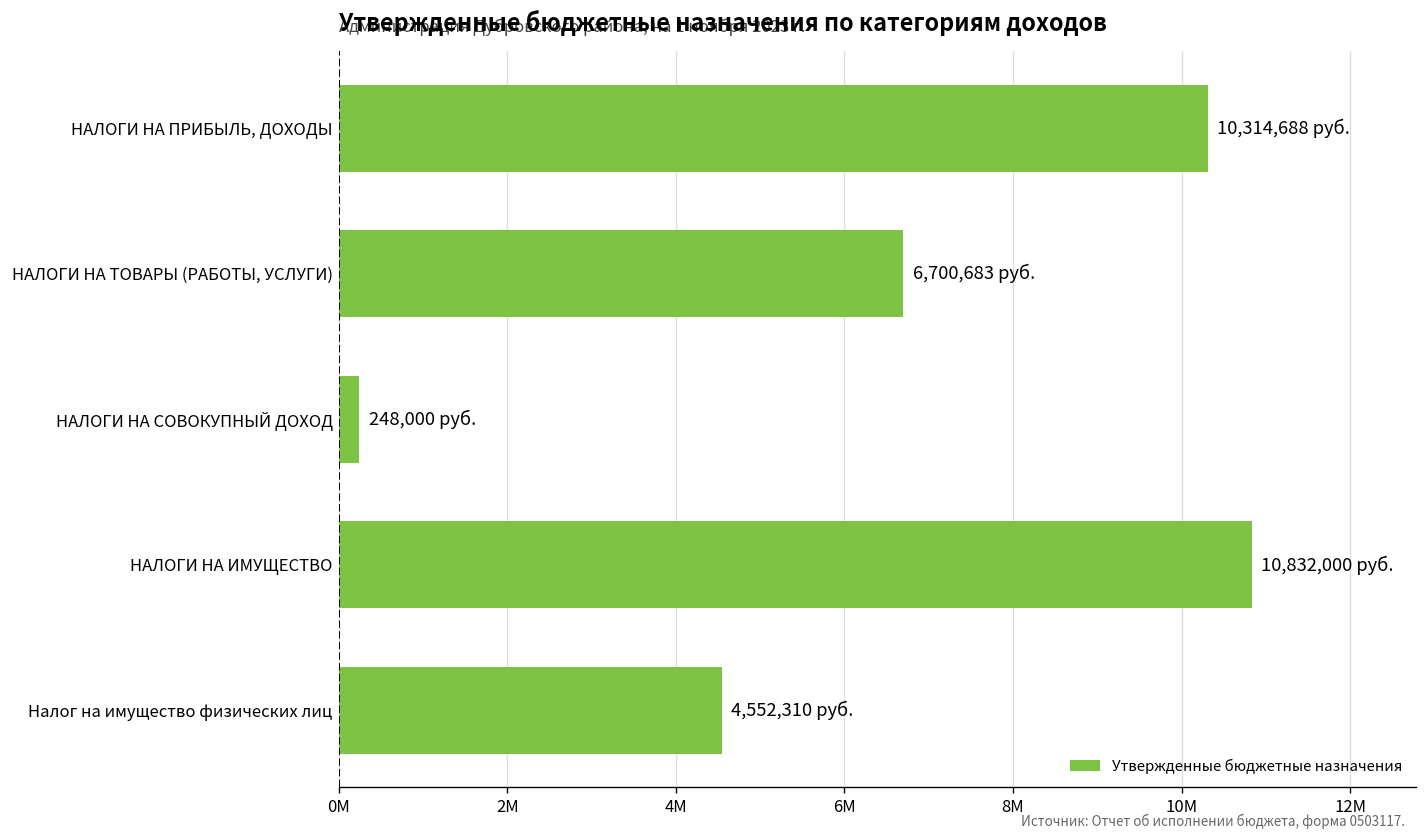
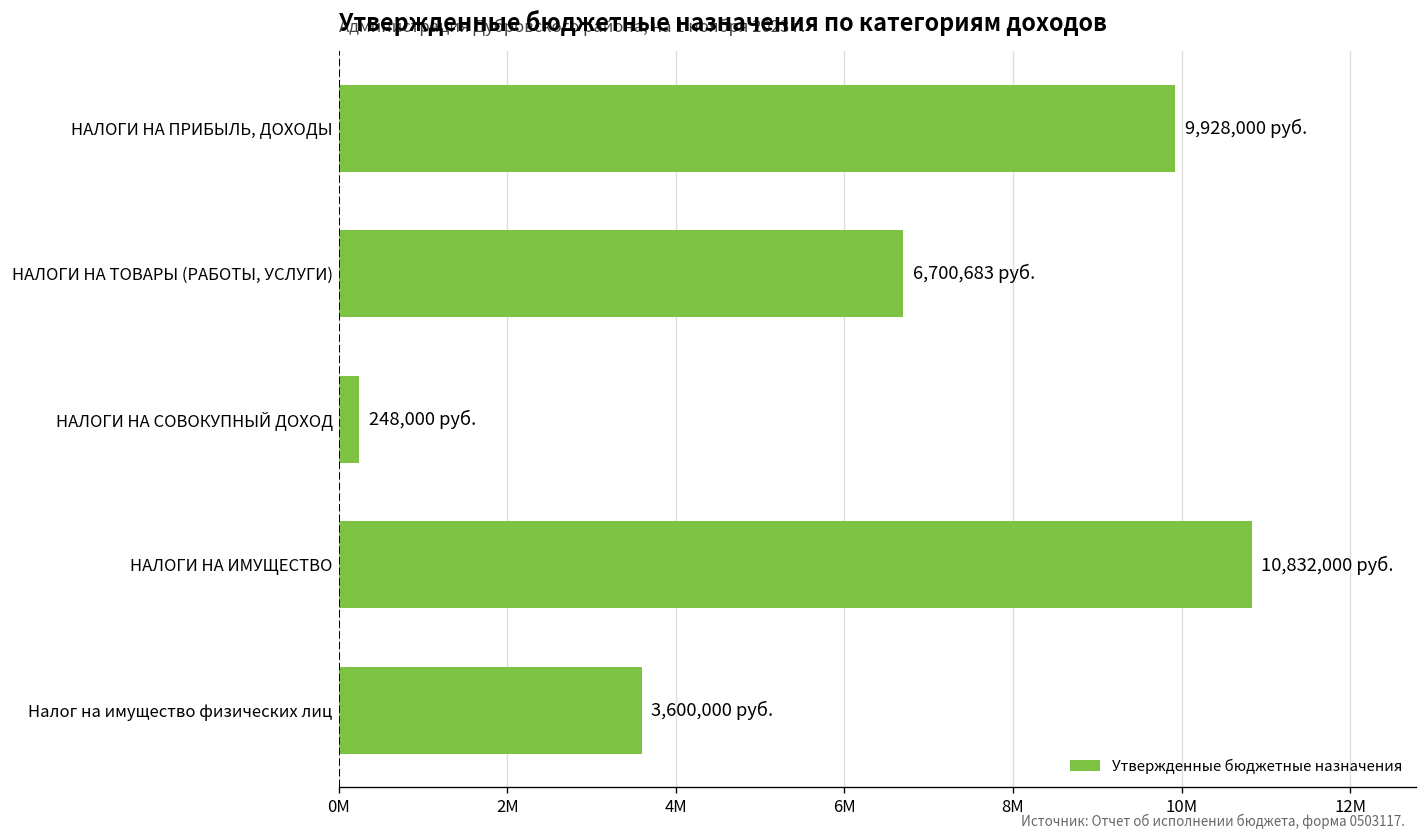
  {
-   "НАЛОГИ НА ПРИБЫЛЬ, ДОХОДЫ": "10,314,688",
+   "НАЛОГИ НА ПРИБЫЛЬ, ДОХОДЫ": "9,928,000",
    "НАЛОГИ НА ТОВАРЫ (РАБОТЫ, УСЛУГИ)": "6,700,683",
    "НАЛОГИ НА СОВОКУПНЫЙ ДОХОД": "248,000",
    "НАЛОГИ НА ИМУЩЕСТВО": "10,832,000",
-   "Налог на имущество физических лиц": "4,552,310"
+   "Налог на имущество физических лиц": "3,600,000"
  }
